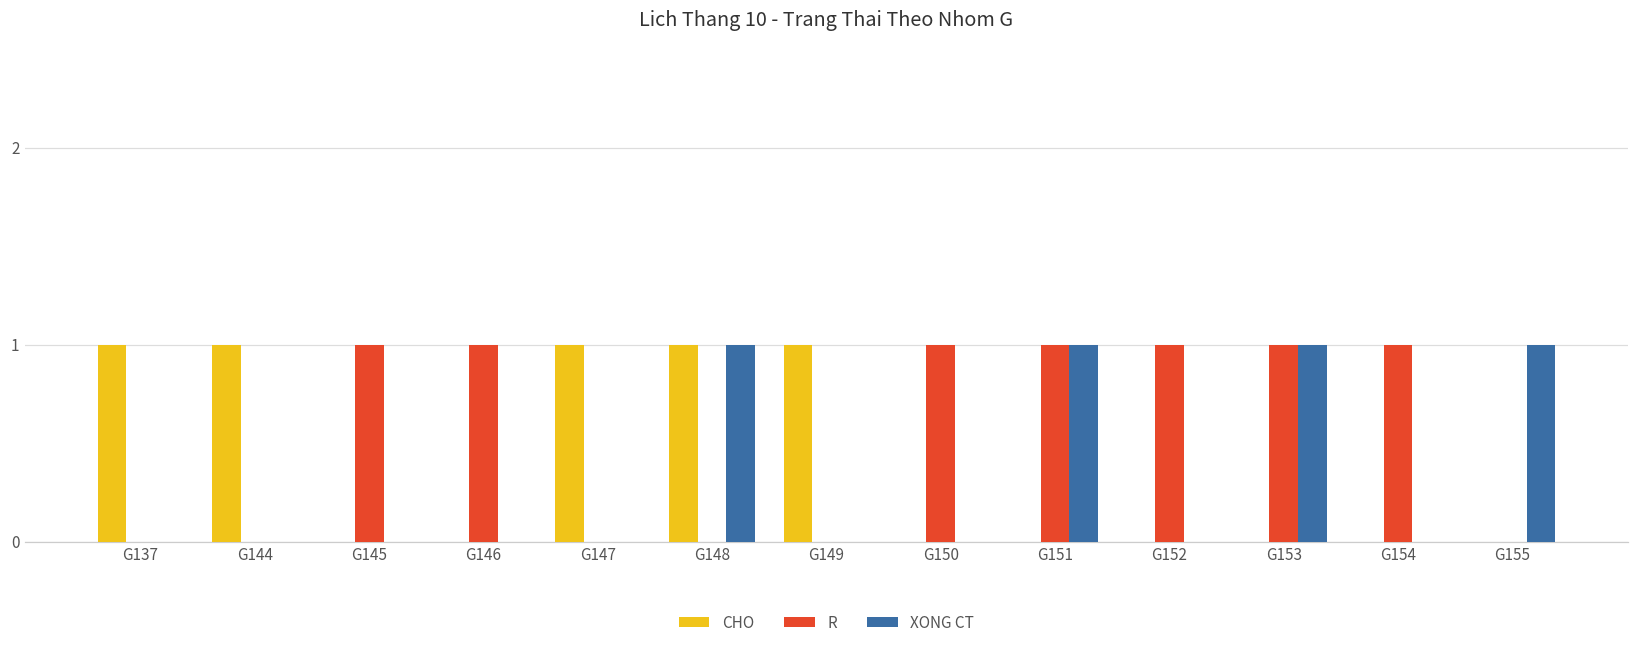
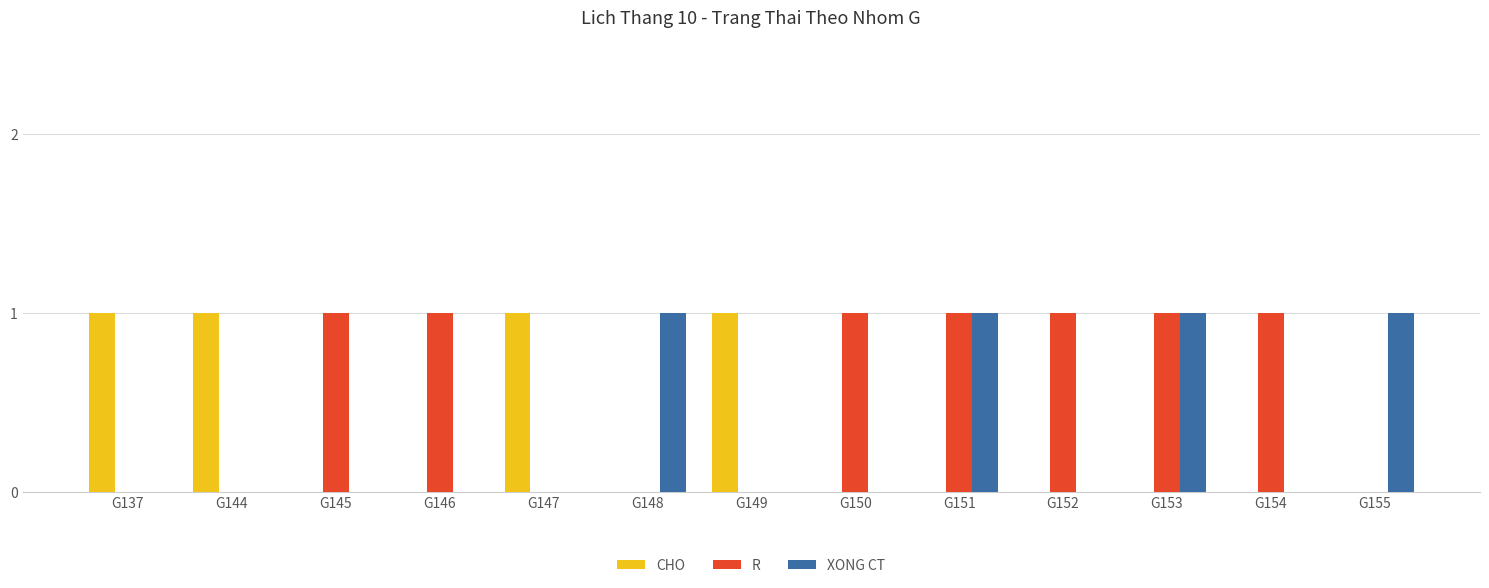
  {
    "CHO": {
      "G137": 1,
      "G144": 1,
      "G145": 0,
      "G146": 0,
      "G147": 1,
-     "G148": 1,
+     "G148": 0,
      "G149": 1,
      "G150": 0,
      "G151": 0,
      "G152": 0,
      "G153": 0,
      "G154": 0,
      "G155": 0
    },
    "R": {
      "G137": 0,
      "G144": 0,
      "G145": 1,
      "G146": 1,
      "G147": 0,
      "G148": 0,
      "G149": 0,
      "G150": 1,
      "G151": 1,
      "G152": 1,
      "G153": 1,
      "G154": 1,
      "G155": 0
    },
    "XONG CT": {
      "G137": 0,
      "G144": 0,
      "G145": 0,
      "G146": 0,
      "G147": 0,
      "G148": 1,
      "G149": 0,
      "G150": 0,
      "G151": 1,
      "G152": 0,
      "G153": 1,
      "G154": 0,
      "G155": 1
    }
  }
